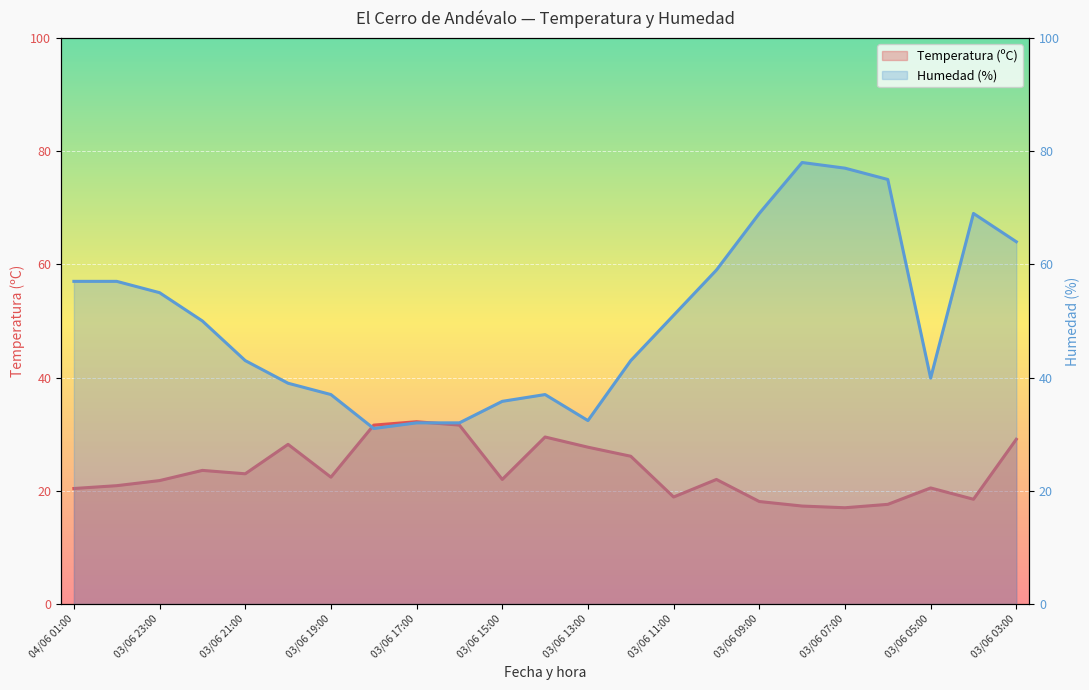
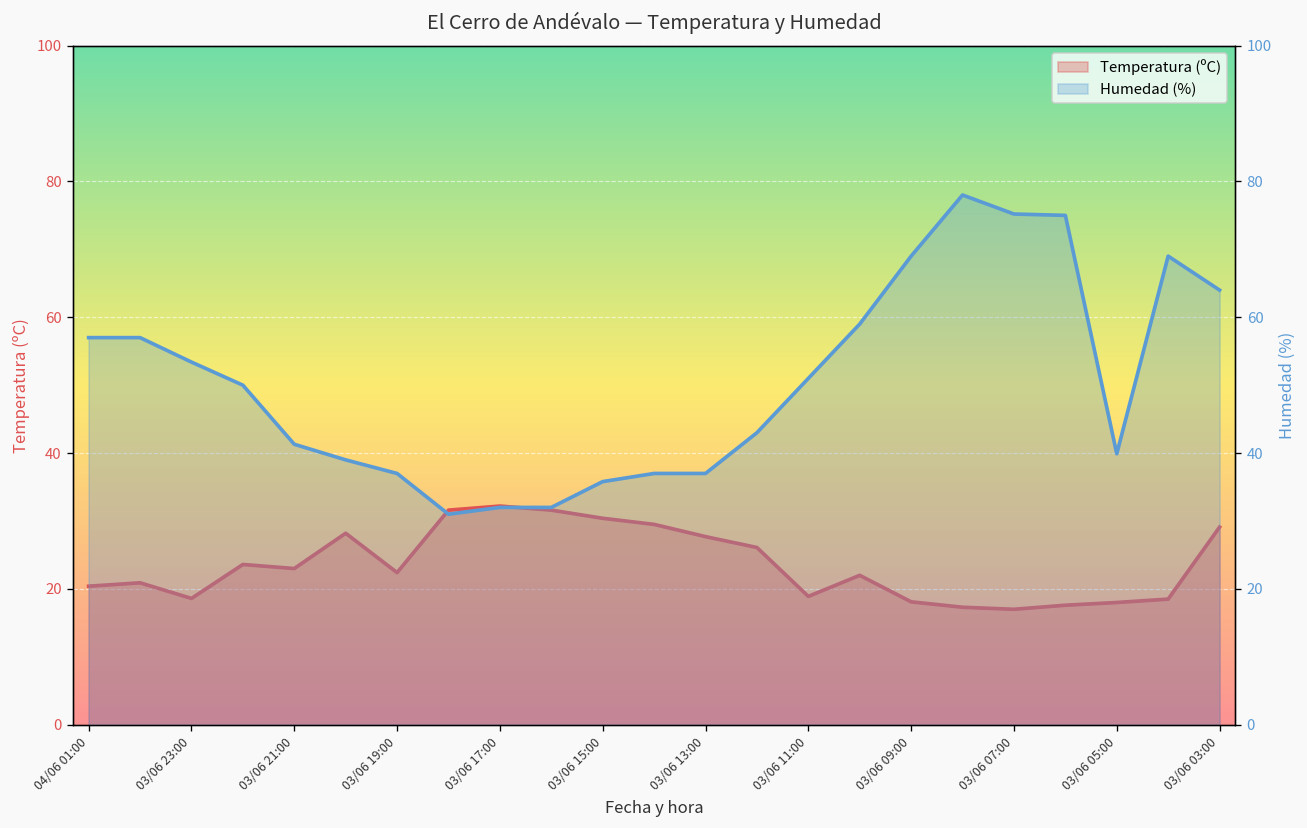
  {
    "Temperatura (ºC)": {
      "04/06 01:00": 20,
-     "03/06 23:00": 22,
+     "03/06 23:00": 19,
      "03/06 21:00": 23,
      "03/06 19:00": 22,
      "03/06 17:00": 32,
-     "03/06 15:00": 22,
+     "03/06 15:00": 30,
      "03/06 13:00": 28,
      "03/06 11:00": 19,
      "03/06 09:00": 18,
      "03/06 07:00": 17,
-     "03/06 05:00": 21,
+     "03/06 05:00": 18,
      "03/06 03:00": 29
    },
    "Humedad (%)": {
      "04/06 01:00": 57,
-     "03/06 23:00": 55,
-     "03/06 21:00": 43,
+     "03/06 23:00": 53,
+     "03/06 21:00": 41,
      "03/06 19:00": 37,
      "03/06 17:00": 32,
      "03/06 15:00": 36,
-     "03/06 13:00": 32,
+     "03/06 13:00": 37,
      "03/06 11:00": 51,
      "03/06 09:00": 69,
-     "03/06 07:00": 77,
+     "03/06 07:00": 75,
      "03/06 05:00": 40,
      "03/06 03:00": 64
    }
  }
